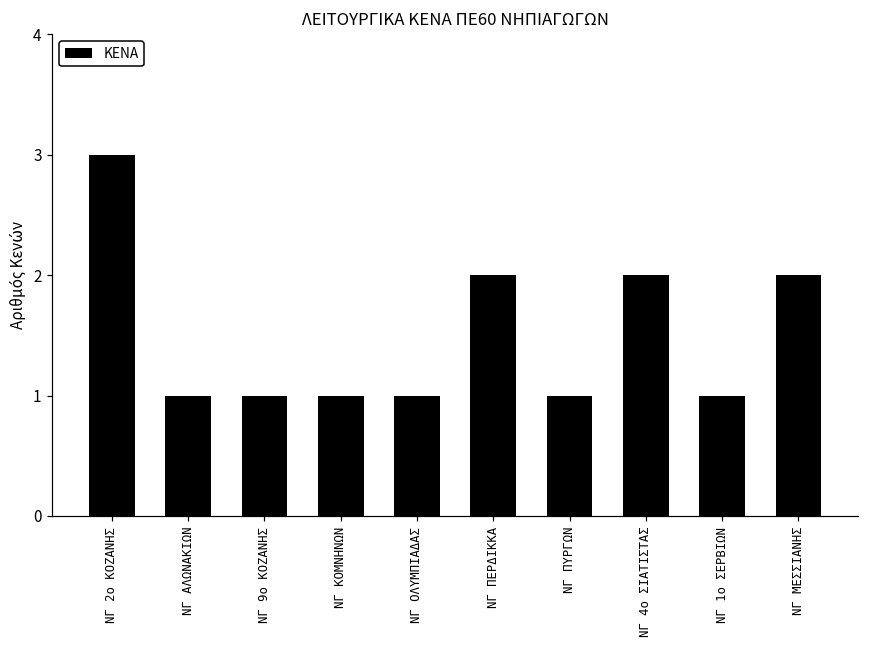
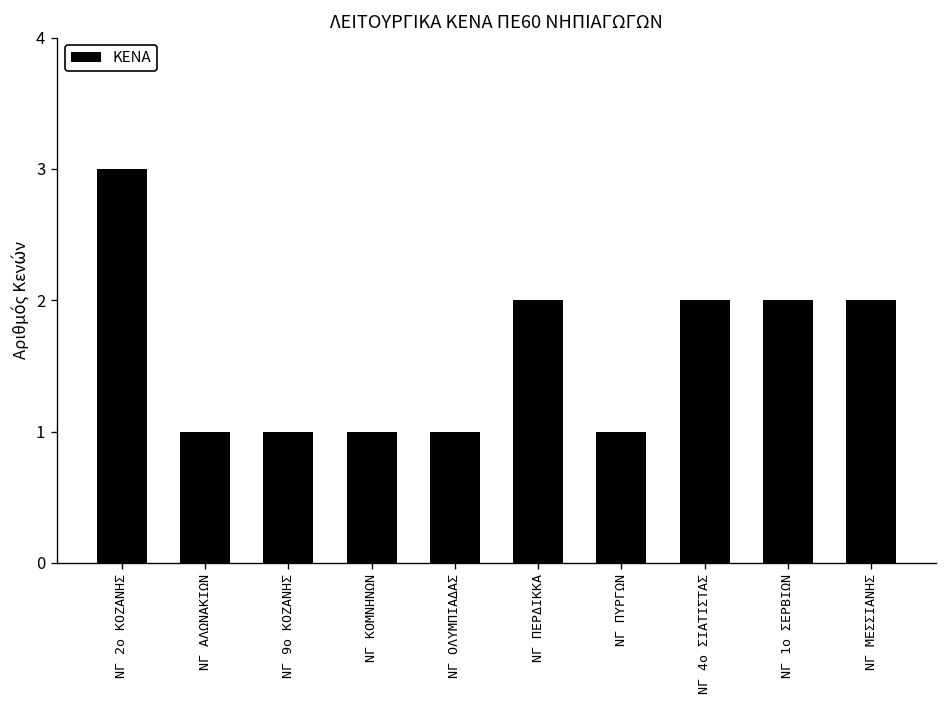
  {
    "ΝΓ 2ο ΚΟΖΑΝΗΣ": 3,
    "ΝΓ ΑΛΩΝΑΚΙΩΝ": 1,
    "ΝΓ 9ο ΚΟΖΑΝΗΣ": 1,
    "ΝΓ ΚΟΜΝΗΝΩΝ": 1,
    "ΝΓ ΟΛΥΜΠΙΑΔΑΣ": 1,
    "ΝΓ ΠΕΡΔΙΚΚΑ": 2,
    "ΝΓ ΠΥΡΓΩΝ": 1,
    "ΝΓ 4ο ΣΙΑΤΙΣΤΑΣ": 2,
-   "ΝΓ 1ο ΣΕΡΒΙΩΝ": 1,
+   "ΝΓ 1ο ΣΕΡΒΙΩΝ": 2,
    "ΝΓ ΜΕΣΣΙΑΝΗΣ": 2
  }
